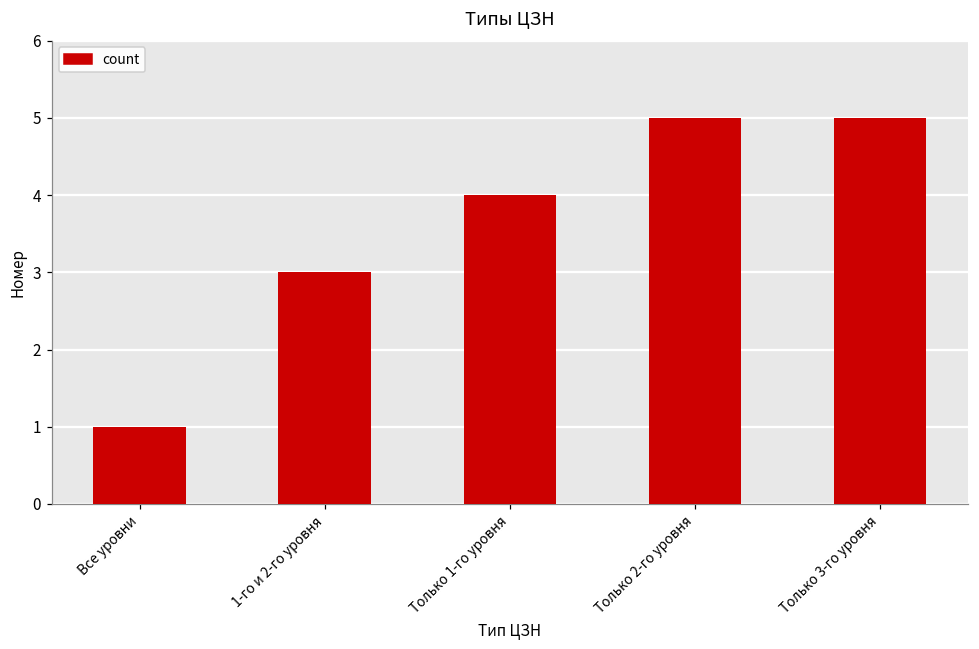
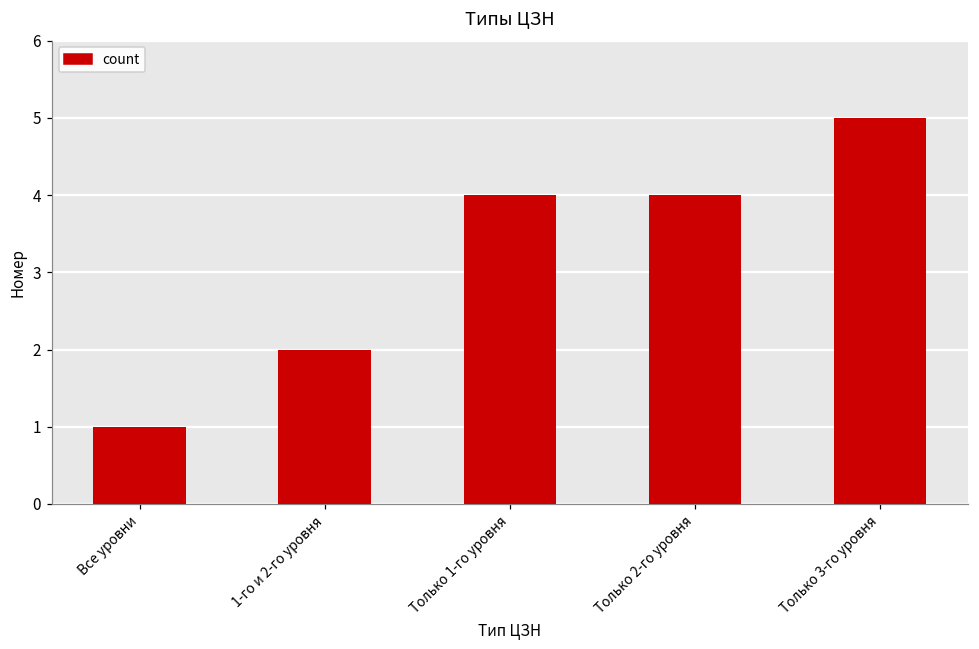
  {
    "Все уровни": 1,
-   "1-го и 2-го уровня": 3,
+   "1-го и 2-го уровня": 2,
    "Только 1-го уровня": 4,
-   "Только 2-го уровня": 5,
+   "Только 2-го уровня": 4,
    "Только 3-го уровня": 5
  }
